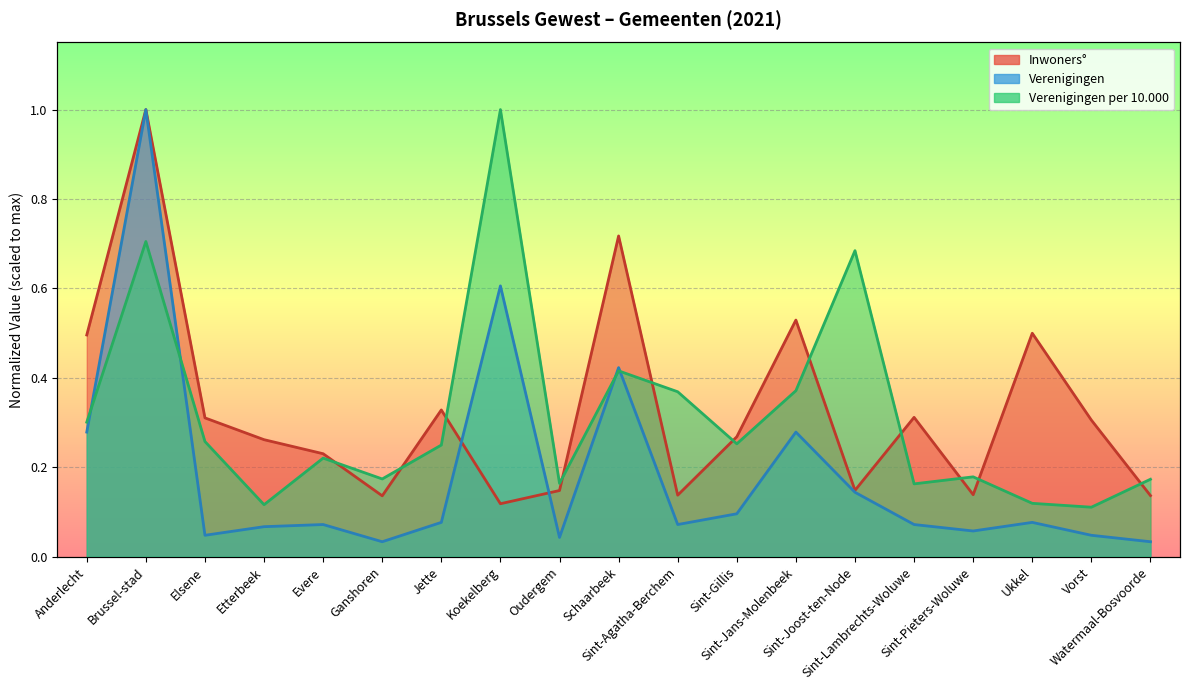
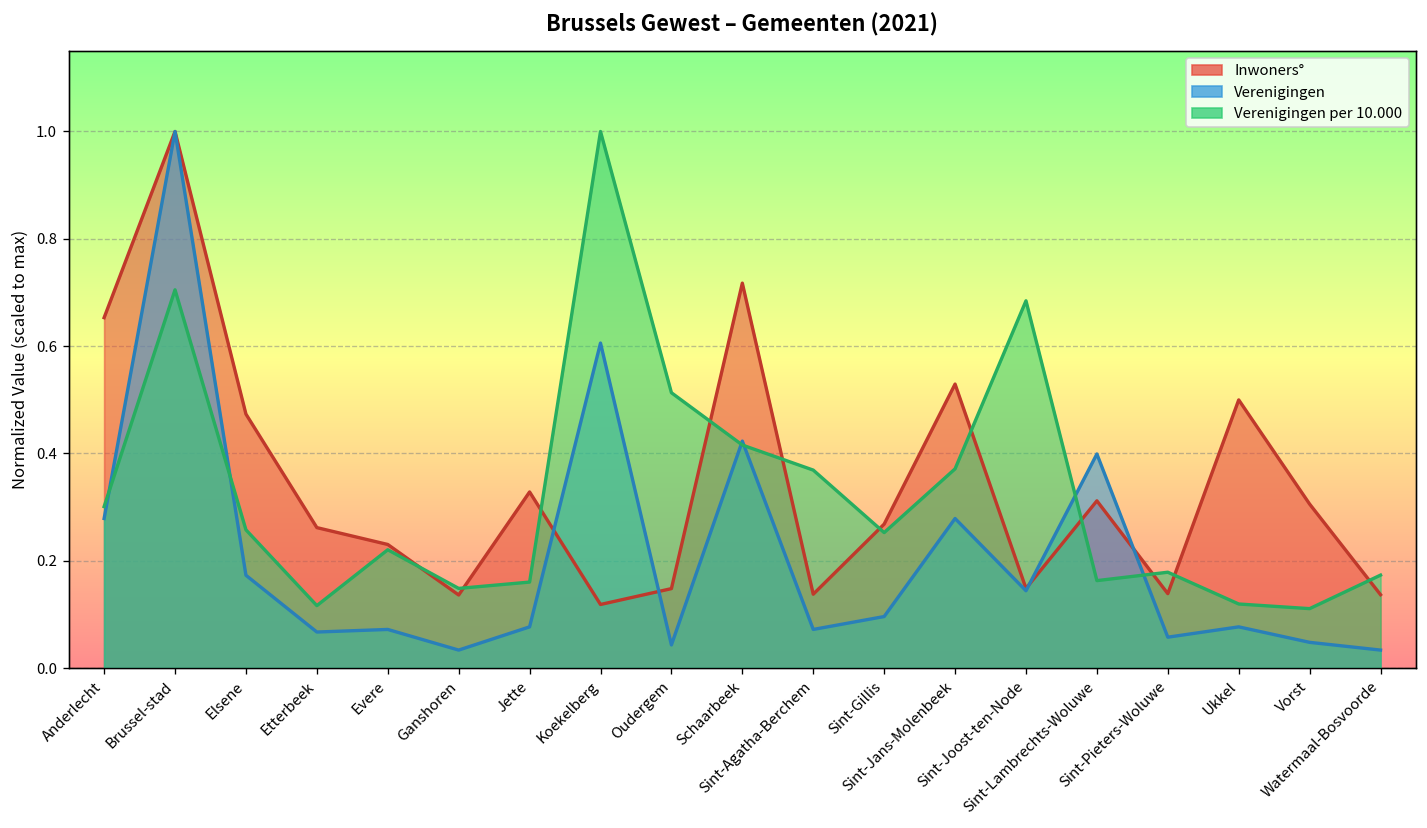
  {
    "Inwoners°": {
-     "Anderlecht": 0.50,
-     "Elsene": 0.31,
+     "Anderlecht": 0.65,
+     "Elsene": 0.47,
      "Etterbeek": 0.26,
      "Evere": 0.23,
      "Ganshoren": 0.14,
      "Jette": 0.33,
      "Koekelberg": 0.12,
      "Oudergem": 0.15,
      "Schaarbeek": 0.72,
      "Sint-Agatha-Berchem": 0.14,
      "Sint-Gillis": 0.27,
      "Sint-Jans-Molenbeek": 0.53,
      "Sint-Lambrechts-Woluwe": 0.31,
      "Sint-Pieters-Woluwe": 0.14,
      "Ukkel": 0.50,
      "Vorst": 0.31,
      "Watermaal-Bosvoorde": 0.14
    },
    "Verenigingen": {
      "Anderlecht": 0.28,
-     "Elsene": 0.05,
+     "Elsene": 0.17,
      "Etterbeek": 0.07,
      "Evere": 0.07,
      "Ganshoren": 0.03,
      "Jette": 0.08,
      "Koekelberg": 0.61,
      "Oudergem": 0.04,
      "Schaarbeek": 0.42,
      "Sint-Agatha-Berchem": 0.07,
      "Sint-Gillis": 0.10,
      "Sint-Jans-Molenbeek": 0.28,
-     "Sint-Lambrechts-Woluwe": 0.07,
+     "Sint-Lambrechts-Woluwe": 0.40,
      "Sint-Pieters-Woluwe": 0.06,
      "Ukkel": 0.08,
      "Vorst": 0.05,
      "Watermaal-Bosvoorde": 0.03
    },
    "Verenigingen per 10.000": {
      "Anderlecht": 0.30,
      "Brussel-stad": 0.71,
      "Elsene": 0.26,
      "Etterbeek": 0.12,
      "Evere": 0.22,
-     "Ganshoren": 0.17,
-     "Jette": 0.25,
+     "Ganshoren": 0.15,
+     "Jette": 0.16,
      "Koekelberg": 1.00,
-     "Oudergem": 0.16,
+     "Oudergem": 0.51,
      "Schaarbeek": 0.42,
      "Sint-Agatha-Berchem": 0.37,
      "Sint-Gillis": 0.25,
      "Sint-Jans-Molenbeek": 0.37,
      "Sint-Joost-ten-Node": 0.68,
      "Sint-Lambrechts-Woluwe": 0.16,
      "Sint-Pieters-Woluwe": 0.18,
      "Ukkel": 0.12,
      "Vorst": 0.11,
      "Watermaal-Bosvoorde": 0.17
    }
  }
